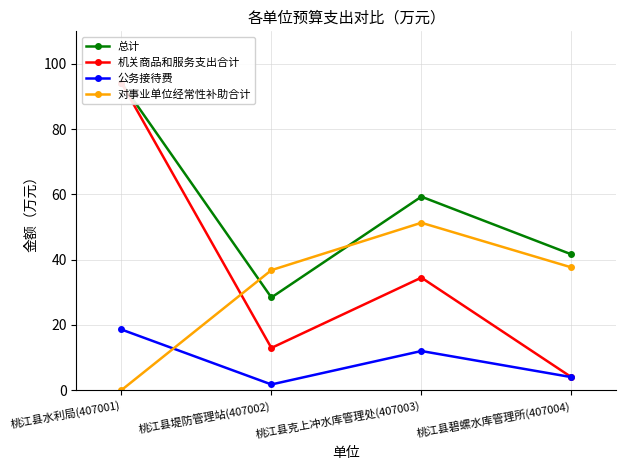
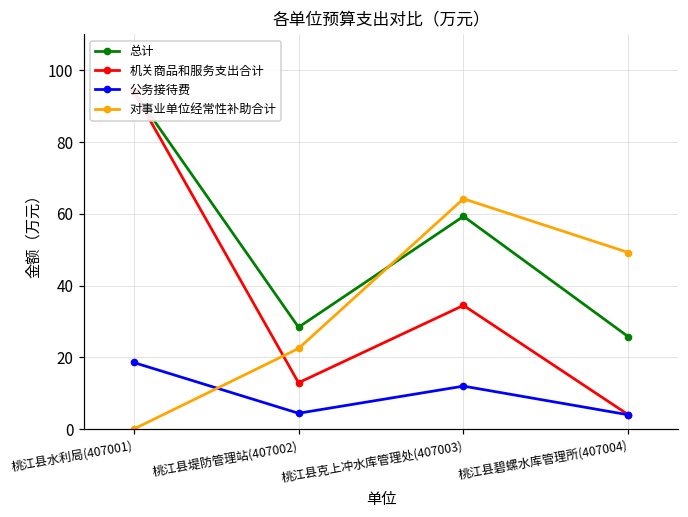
  {
    "总计": {
      "桃江县堤防管理站(407002)": 28,
      "桃江县克上冲水库管理处(407003)": 59,
-     "桃江县碧螺水库管理所(407004)": 42
+     "桃江县碧螺水库管理所(407004)": 26
    },
    "机关商品和服务支出合计": {
      "桃江县堤防管理站(407002)": 13,
      "桃江县克上冲水库管理处(407003)": 35
    },
    "公务接待费": {
      "桃江县水利局(407001)": 19,
-     "桃江县堤防管理站(407002)": 2,
+     "桃江县堤防管理站(407002)": 4,
      "桃江县克上冲水库管理处(407003)": 12
    },
    "对事业单位经常性补助合计": {
      "桃江县水利局(407001)": 0,
-     "桃江县堤防管理站(407002)": 37,
-     "桃江县克上冲水库管理处(407003)": 51,
-     "桃江县碧螺水库管理所(407004)": 38
+     "桃江县堤防管理站(407002)": 22,
+     "桃江县克上冲水库管理处(407003)": 64,
+     "桃江县碧螺水库管理所(407004)": 49
    }
  }
